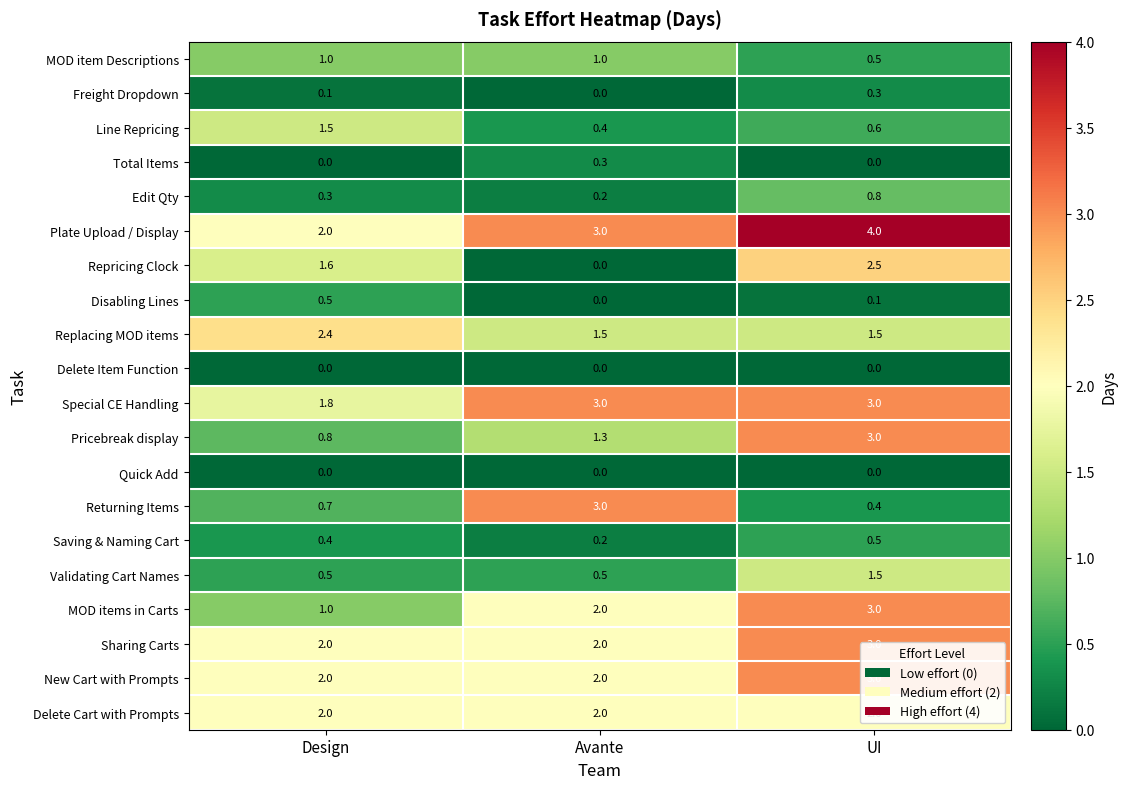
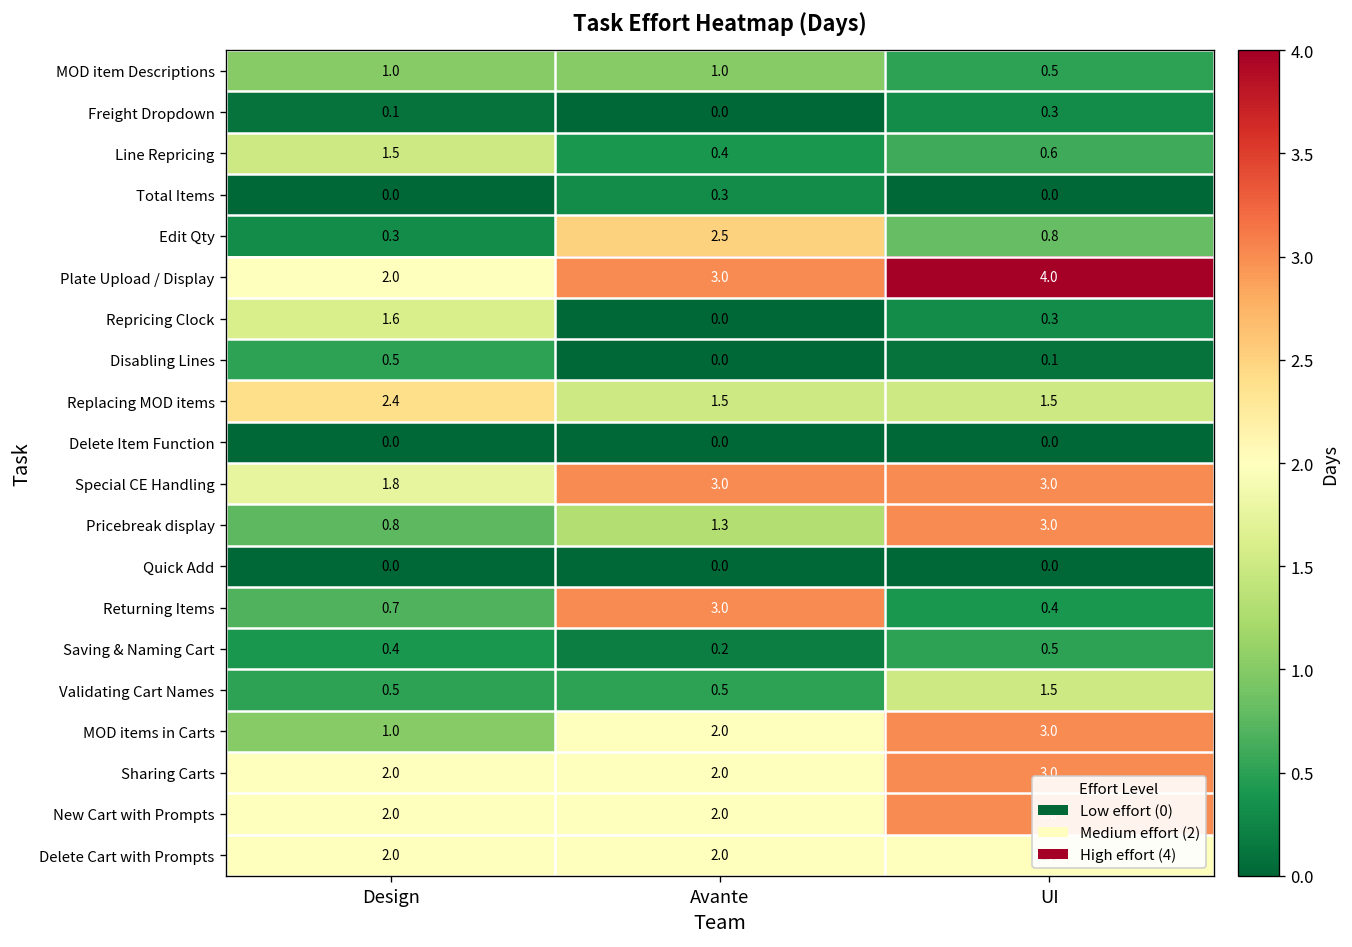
  {
    "MOD item Descriptions": {
      "Design": 1.0,
      "Avante": 1.0,
      "UI": 0.5
    },
    "Freight Dropdown": {
      "Design": 0.1,
      "Avante": 0.0,
      "UI": 0.3
    },
    "Line Repricing": {
      "Design": 1.5,
      "Avante": 0.4,
      "UI": 0.6
    },
    "Total Items": {
      "Design": 0.0,
      "Avante": 0.3,
      "UI": 0.0
    },
    "Edit Qty": {
      "Design": 0.3,
-     "Avante": 0.2,
+     "Avante": 2.5,
      "UI": 0.8
    },
    "Plate Upload / Display": {
      "Design": 2.0,
      "Avante": 3.0,
      "UI": 4.0
    },
    "Repricing Clock": {
      "Design": 1.6,
      "Avante": 0.0,
-     "UI": 2.5
+     "UI": 0.3
    },
    "Disabling Lines": {
      "Design": 0.5,
      "Avante": 0.0,
      "UI": 0.1
    },
    "Replacing MOD items": {
      "Design": 2.4,
      "Avante": 1.5,
      "UI": 1.5
    },
    "Delete Item Function": {
      "Design": 0.0,
      "Avante": 0.0,
      "UI": 0.0
    },
    "Special CE Handling": {
      "Design": 1.8,
      "Avante": 3.0,
      "UI": 3.0
    },
    "Pricebreak display": {
      "Design": 0.8,
      "Avante": 1.3,
      "UI": 3.0
    },
    "Quick Add": {
      "Design": 0.0,
      "Avante": 0.0,
      "UI": 0.0
    },
    "Returning Items": {
      "Design": 0.7,
      "Avante": 3.0,
      "UI": 0.4
    },
    "Saving & Naming Cart": {
      "Design": 0.4,
      "Avante": 0.2,
      "UI": 0.5
    },
    "Validating Cart Names": {
      "Design": 0.5,
      "Avante": 0.5,
      "UI": 1.5
    },
    "MOD items in Carts": {
      "Design": 1.0,
      "Avante": 2.0,
      "UI": 3.0
    },
    "Sharing Carts": {
      "Design": 2.0,
      "Avante": 2.0
    },
    "New Cart with Prompts": {
      "Design": 2.0,
      "Avante": 2.0
    },
    "Delete Cart with Prompts": {
      "Design": 2.0,
      "Avante": 2.0
    }
  }
